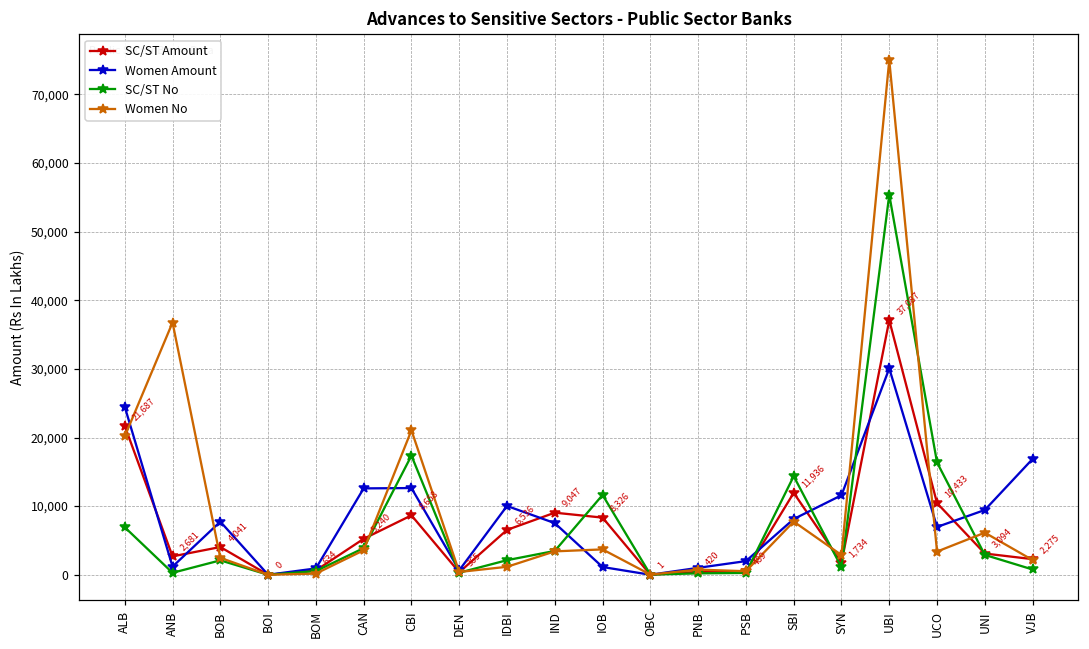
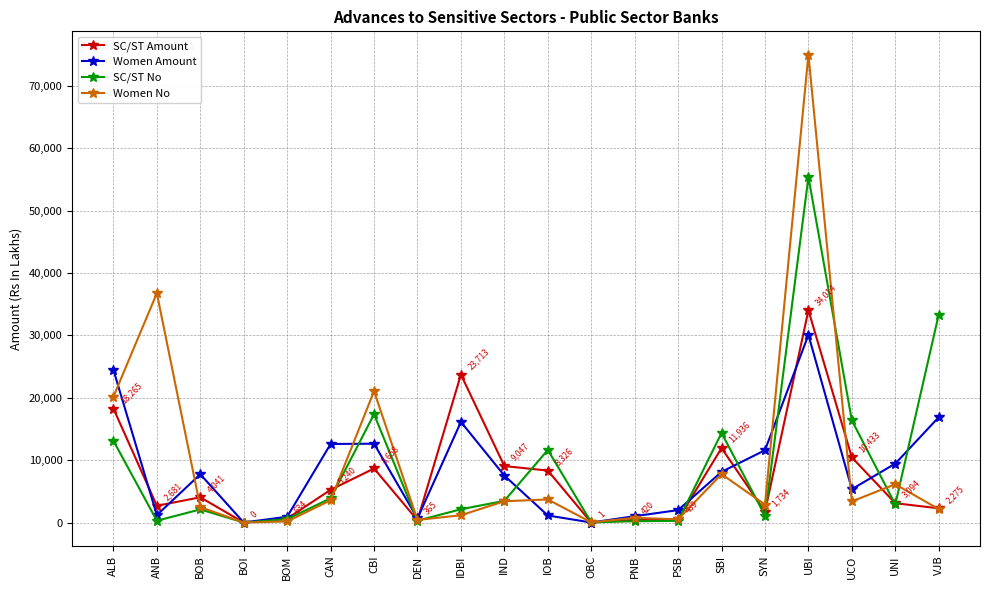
  {
    "SC/ST Amount": {
-     "ALB": "21,687",
+     "ALB": "18,265",
      "ANB": "2,681",
      "BOB": "4,041",
      "CAN": "5,240",
      "CBI": "8,658",
-     "IDBI": "6,536",
+     "IDBI": "23,713",
      "IND": "9,047",
      "IOB": "8,326",
      "SBI": "11,936",
      "SYN": "1,734",
-     "UBI": "37,087",
+     "UBI": "34,014",
      "UCO": "10,433"
    },
    "Women Amount": {
      "ANB": "1,000",
      "CAN": "13,000",
-     "IDBI": "10,000",
+     "IDBI": "16,000",
      "IND": "8,000",
      "IOB": "1,000",
      "SYN": "12,000",
      "UBI": "30,000",
-     "UCO": "7,000",
+     "UCO": "5,000",
      "UNI": "9,000",
      "VJB": "17,000"
    },
    "SC/ST No": {
-     "ALB": "7,000",
+     "ALB": "13,000",
      "ANB": "0",
      "CBI": "17,000",
      "IDBI": "2,000",
      "SYN": "1,000",
      "UBI": "55,000",
      "UCO": "16,000",
-     "VJB": "1,000"
+     "VJB": "33,000"
    },
    "Women No": {
      "ALB": "20,000",
      "ANB": "37,000",
      "CBI": "21,000",
      "IDBI": "1,000",
      "IOB": "4,000",
      "UBI": "75,000",
      "UCO": "3,000"
    }
  }
